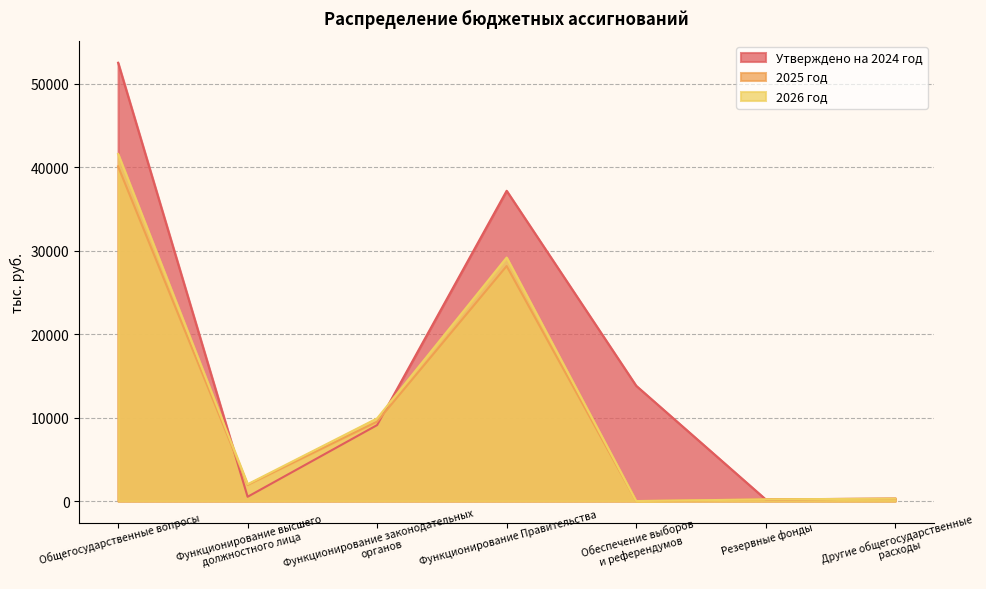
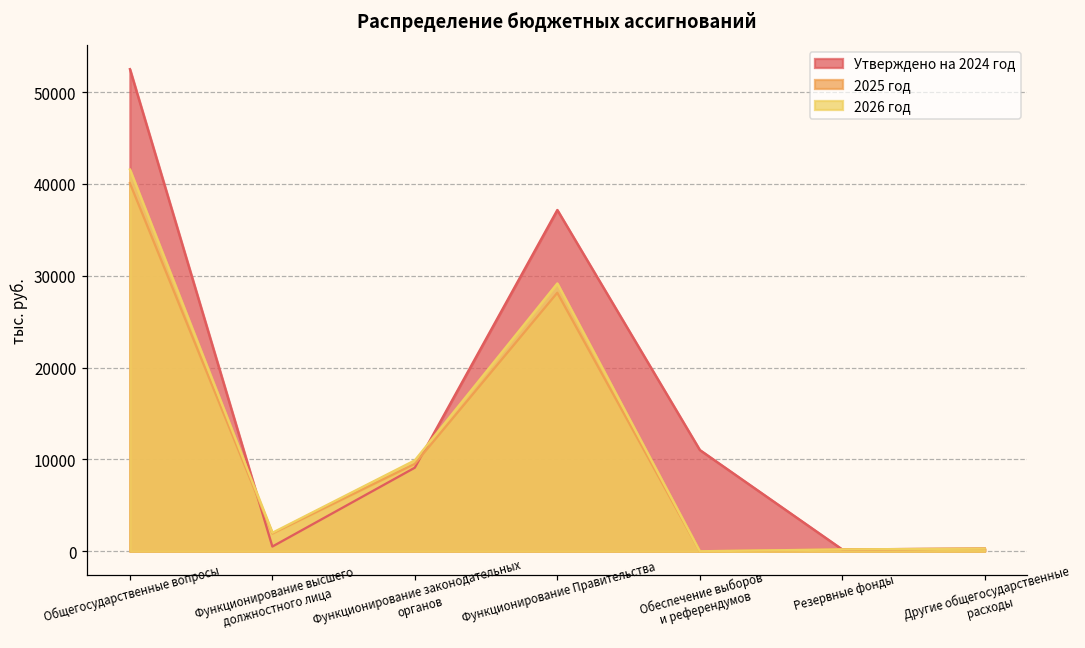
  {
    "Утверждено на 2024 год": {
      "Общегосударственные вопросы": 53000,
      "Функционирование высшего должностного лица": 1000,
      "Функционирование законодательных органов": 9000,
      "Функционирование Правительства": 37000,
-     "Обеспечение выборов и референдумов": 14000
+     "Обеспечение выборов и референдумов": 11000
    }
  }
